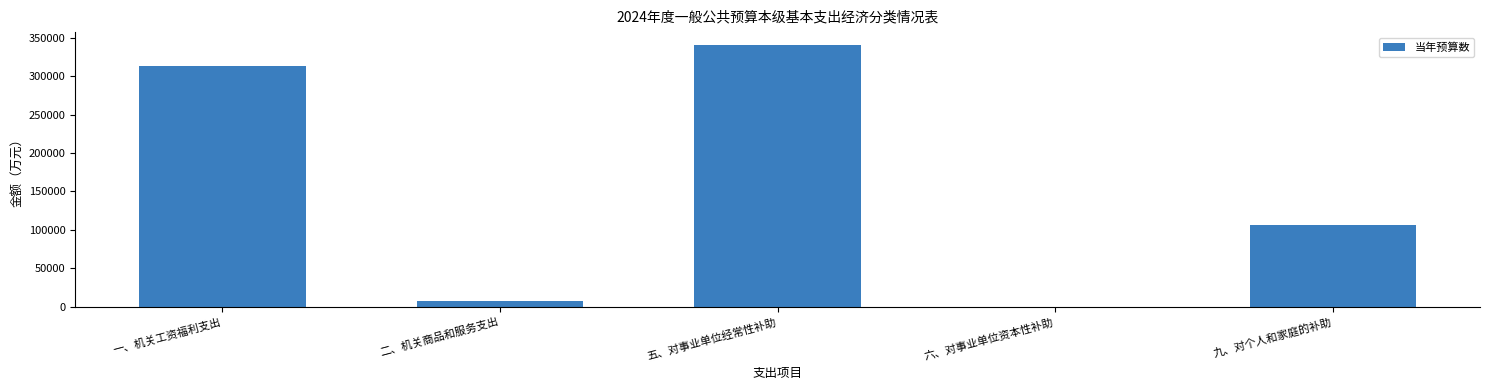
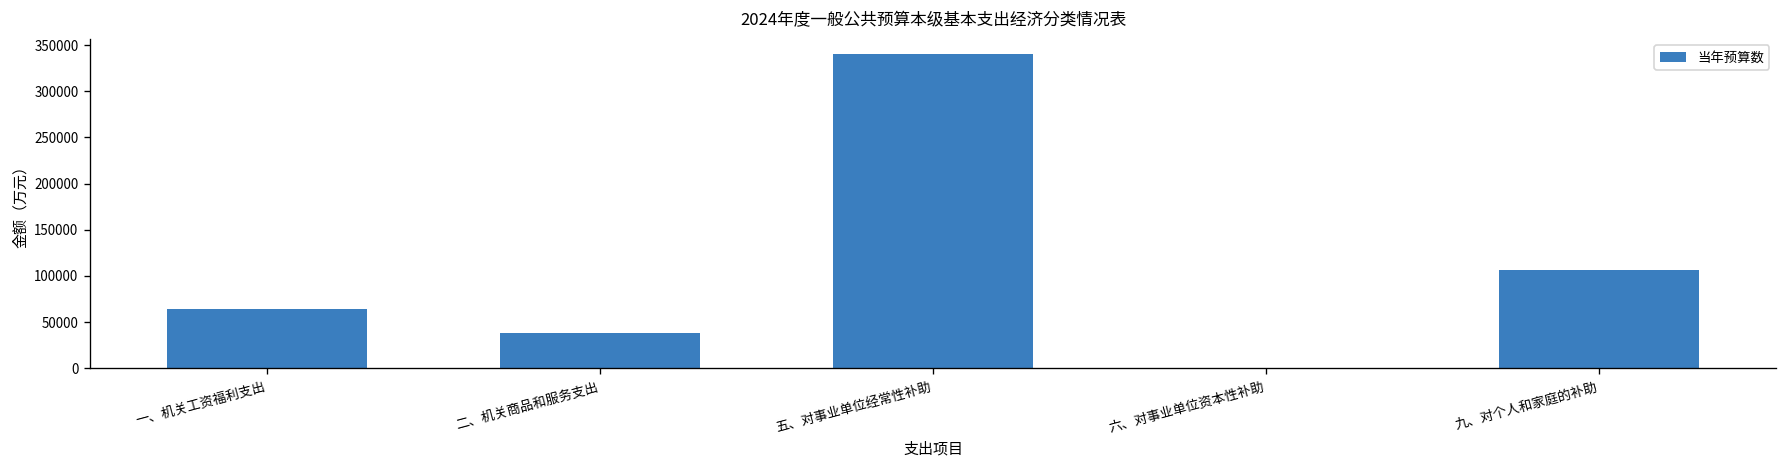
  {
-   "一、机关工资福利支出": 310000,
-   "二、机关商品和服务支出": 10000,
+   "一、机关工资福利支出": 60000,
+   "二、机关商品和服务支出": 40000,
    "五、对事业单位经常性补助": 340000,
    "九、对个人和家庭的补助": 110000
  }
